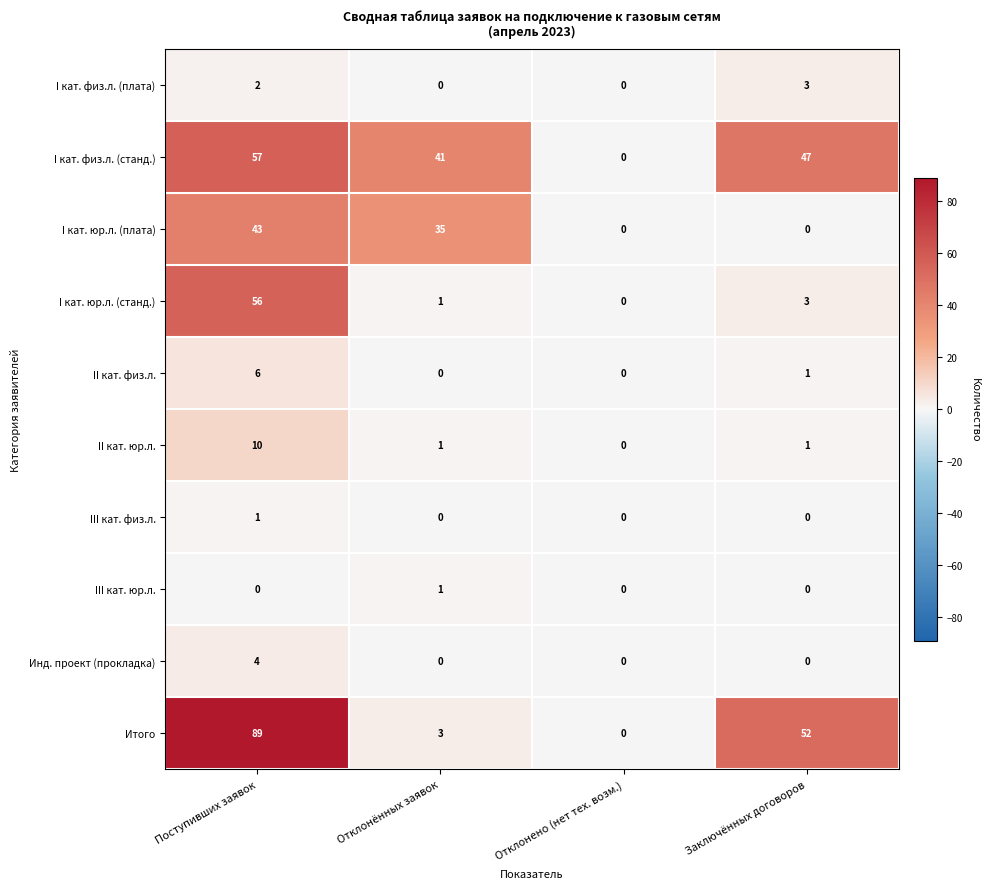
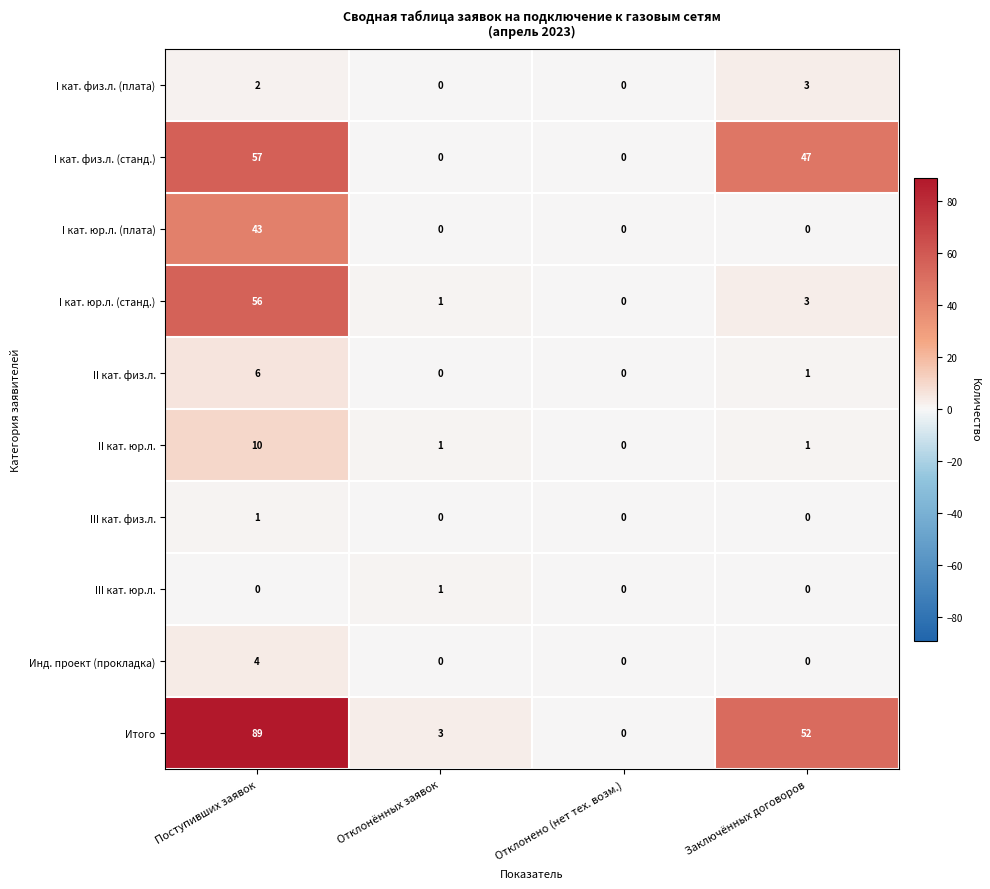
  {
    "I кат. физ.л. (плата)": {
      "Поступивших заявок": 2,
      "Отклонённых заявок": 0,
      "Отклонено (нет тех. возм.)": 0,
      "Заключённых договоров": 3
    },
    "I кат. физ.л. (станд.)": {
      "Поступивших заявок": 57,
-     "Отклонённых заявок": 41,
+     "Отклонённых заявок": 0,
      "Отклонено (нет тех. возм.)": 0,
      "Заключённых договоров": 47
    },
    "I кат. юр.л. (плата)": {
      "Поступивших заявок": 43,
-     "Отклонённых заявок": 35,
+     "Отклонённых заявок": 0,
      "Отклонено (нет тех. возм.)": 0,
      "Заключённых договоров": 0
    },
    "I кат. юр.л. (станд.)": {
      "Поступивших заявок": 56,
      "Отклонённых заявок": 1,
      "Отклонено (нет тех. возм.)": 0,
      "Заключённых договоров": 3
    },
    "II кат. физ.л.": {
      "Поступивших заявок": 6,
      "Отклонённых заявок": 0,
      "Отклонено (нет тех. возм.)": 0,
      "Заключённых договоров": 1
    },
    "II кат. юр.л.": {
      "Поступивших заявок": 10,
      "Отклонённых заявок": 1,
      "Отклонено (нет тех. возм.)": 0,
      "Заключённых договоров": 1
    },
    "III кат. физ.л.": {
      "Поступивших заявок": 1,
      "Отклонённых заявок": 0,
      "Отклонено (нет тех. возм.)": 0,
      "Заключённых договоров": 0
    },
    "III кат. юр.л.": {
      "Поступивших заявок": 0,
      "Отклонённых заявок": 1,
      "Отклонено (нет тех. возм.)": 0,
      "Заключённых договоров": 0
    },
    "Инд. проект (прокладка)": {
      "Поступивших заявок": 4,
      "Отклонённых заявок": 0,
      "Отклонено (нет тех. возм.)": 0,
      "Заключённых договоров": 0
    },
    "Итого": {
      "Поступивших заявок": 89,
      "Отклонённых заявок": 3,
      "Отклонено (нет тех. возм.)": 0,
      "Заключённых договоров": 52
    }
  }
